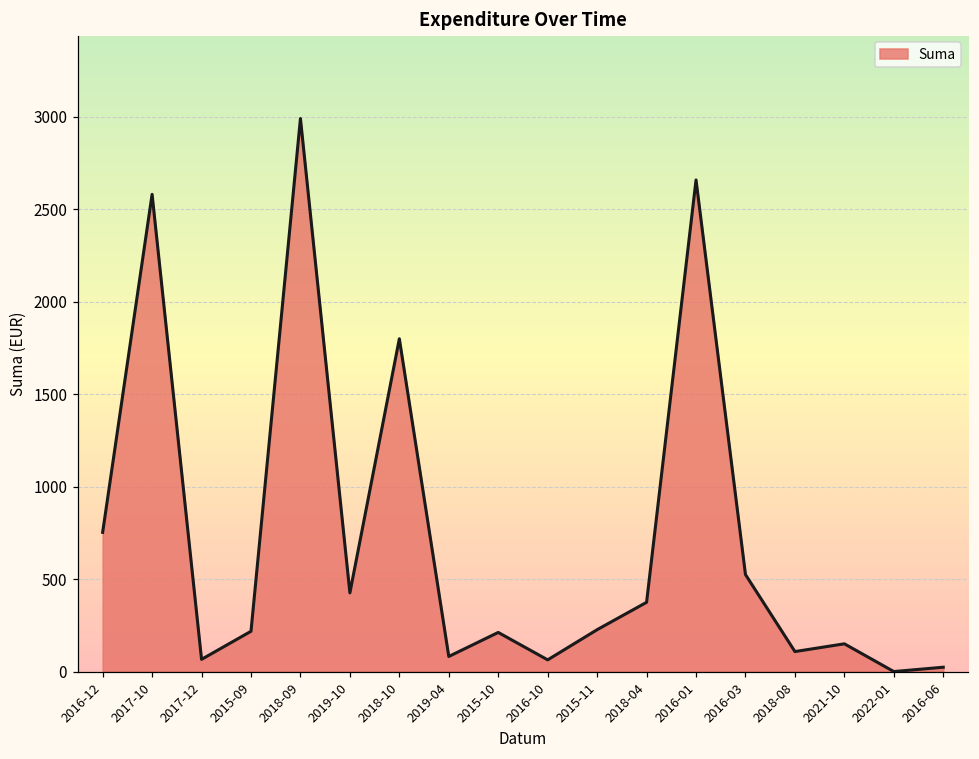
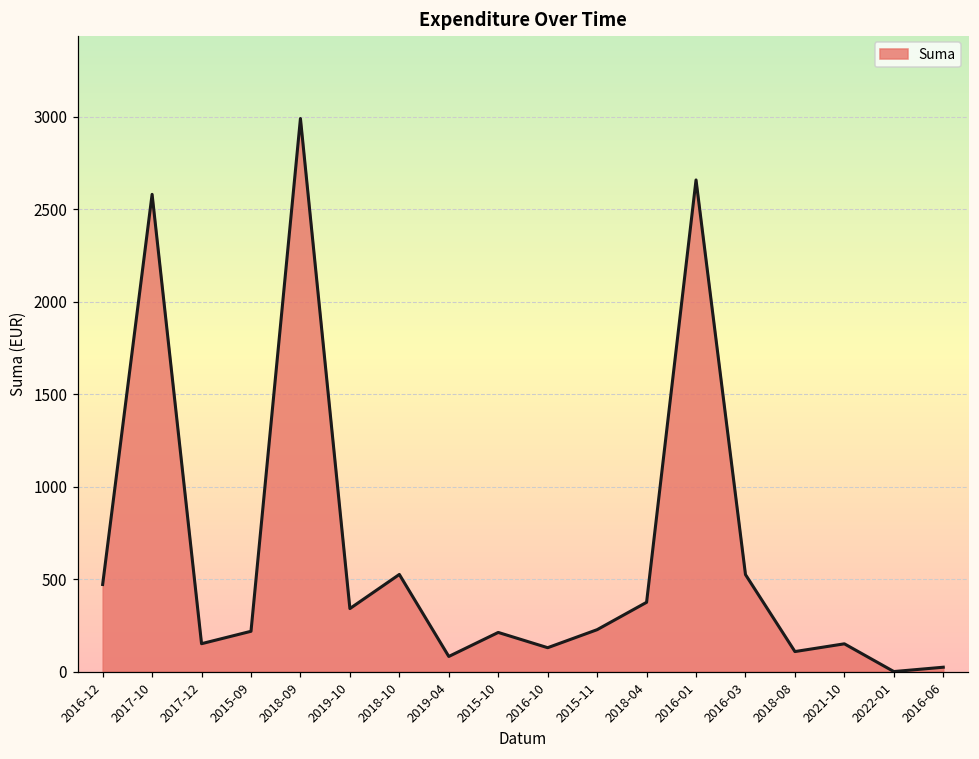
  {
-   "2016-12": 750,
+   "2016-12": 470,
    "2017-10": 2580,
-   "2017-12": 70,
+   "2017-12": 150,
    "2015-09": 220,
    "2018-09": 2990,
-   "2019-10": 430,
-   "2018-10": 1800,
+   "2019-10": 340,
+   "2018-10": 530,
    "2019-04": 80,
    "2015-10": 210,
-   "2016-10": 60,
+   "2016-10": 130,
    "2015-11": 230,
    "2018-04": 370,
    "2016-01": 2660,
    "2016-03": 520,
    "2018-08": 110,
    "2021-10": 150,
    "2022-01": 0,
    "2016-06": 20
  }
